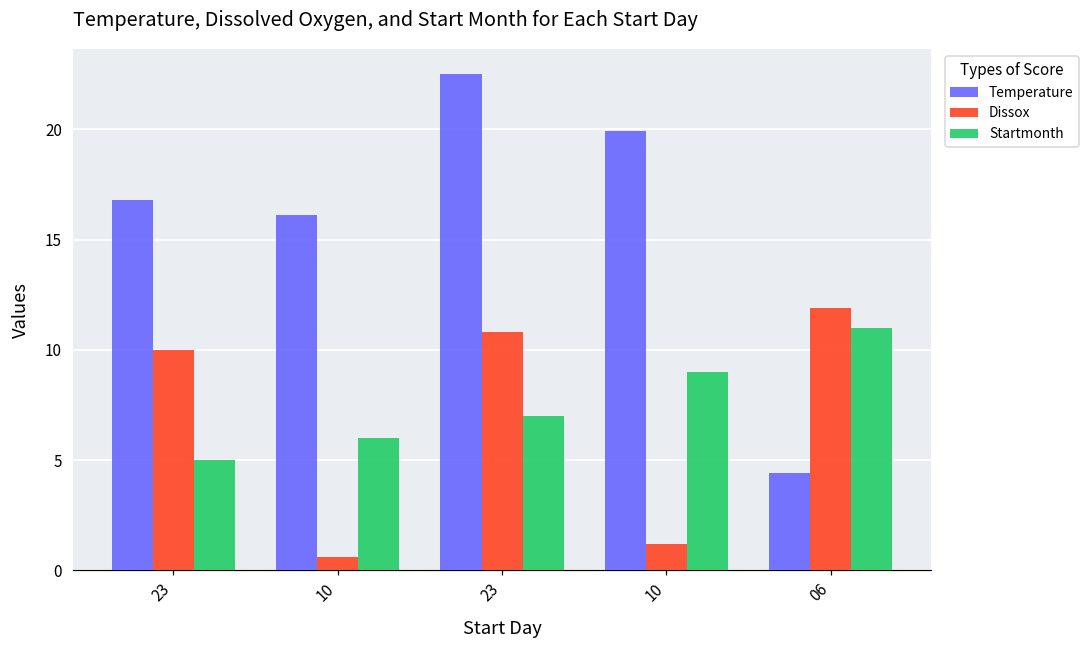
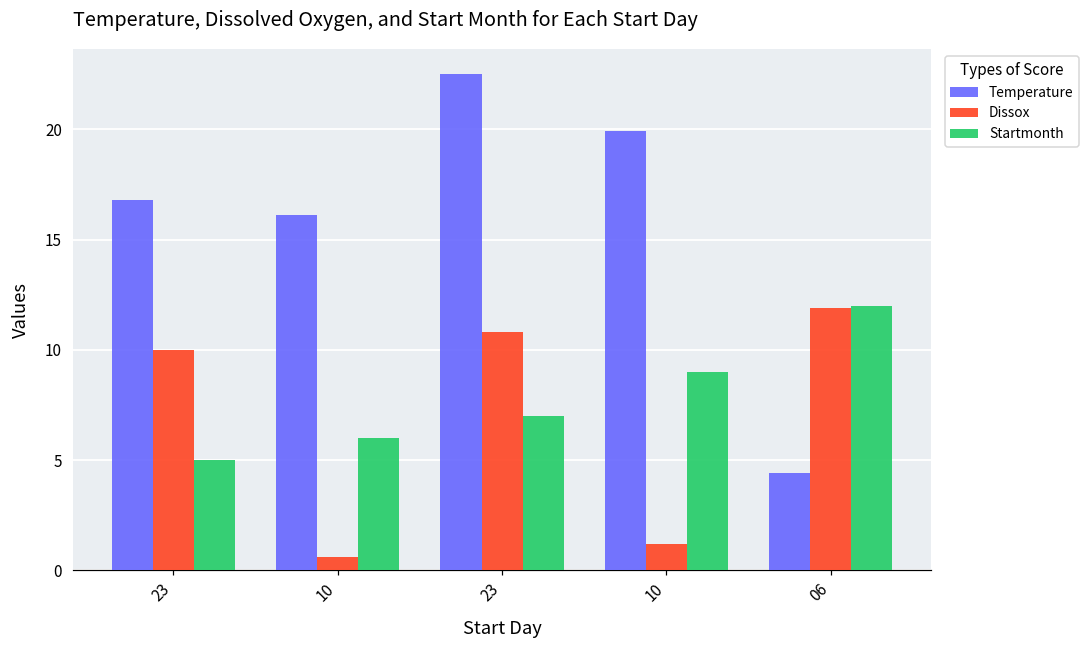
  {
    "Temperature": {
      "06": 4.4
    },
    "Dissox": {
      "06": 12
    },
    "Startmonth": {
-     "06": 11
+     "06": 12
    }
  }
